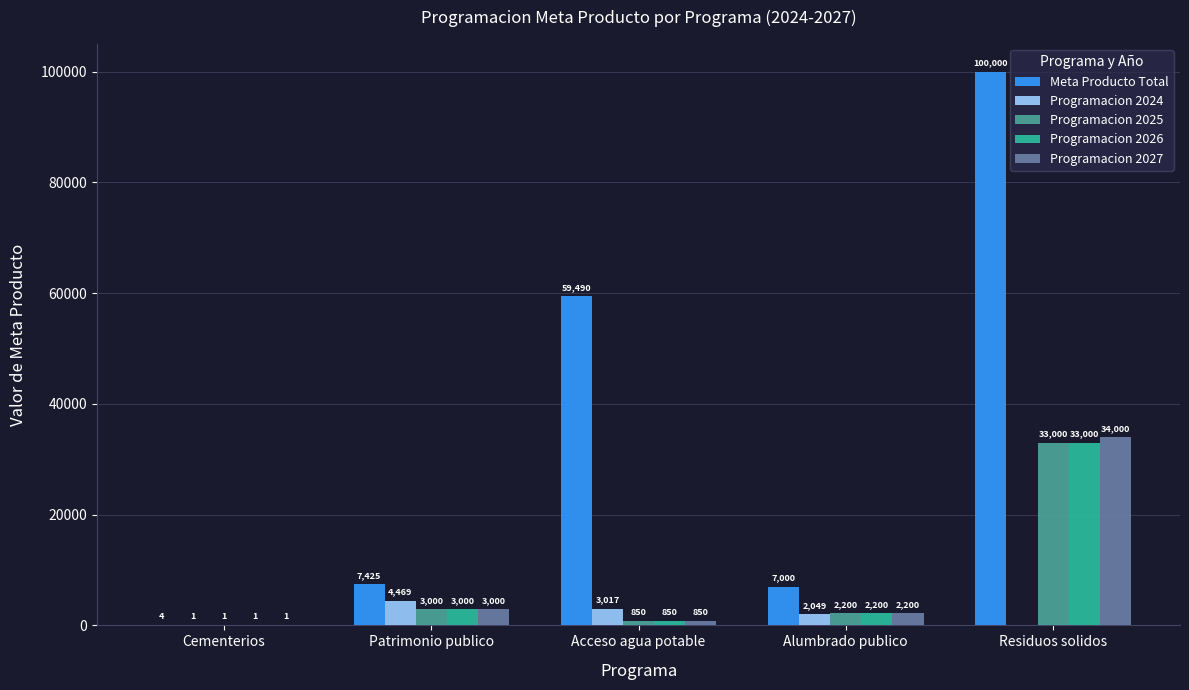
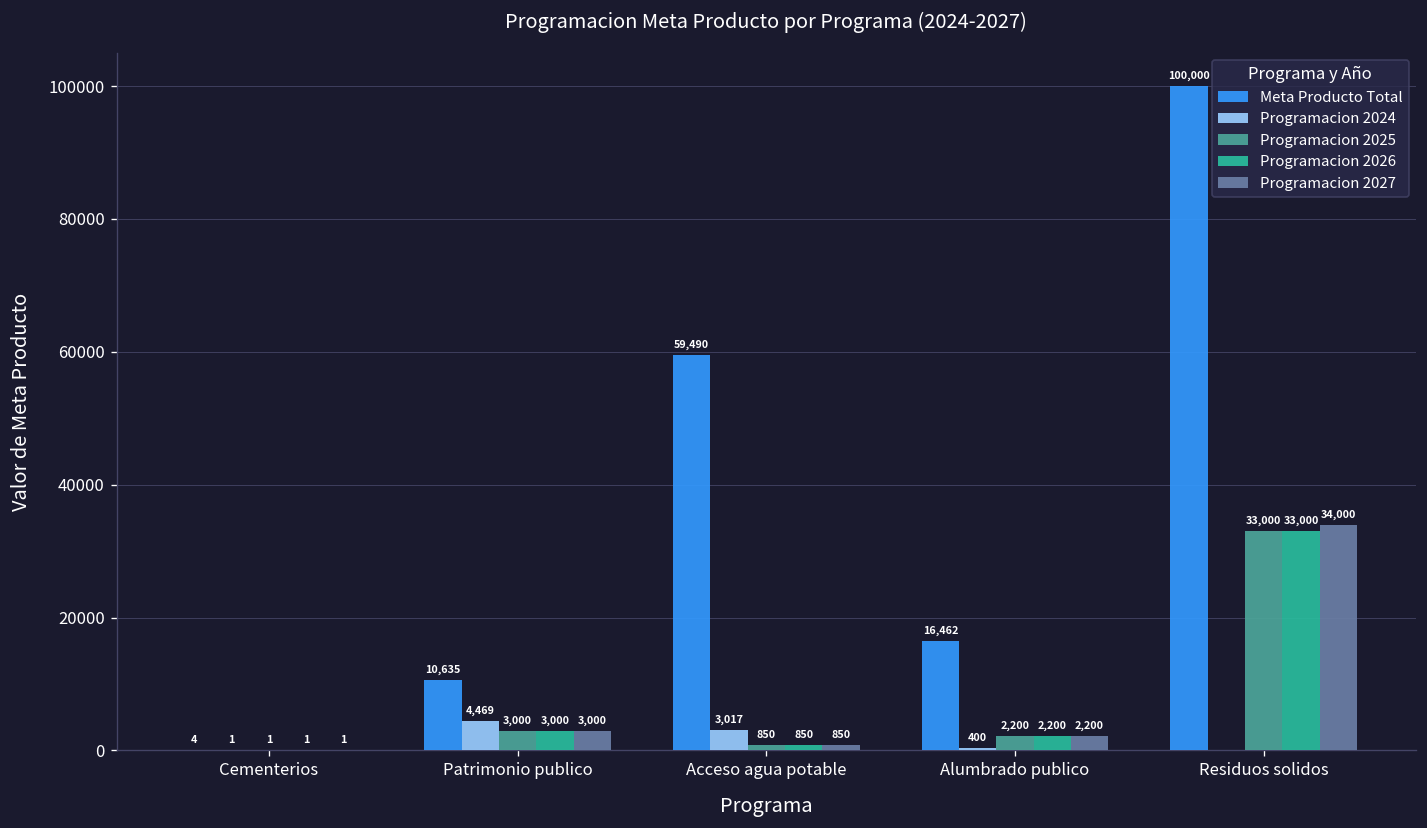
  {
    "Meta Producto Total": {
      "Cementerios": "4",
-     "Patrimonio publico": "7,425",
+     "Patrimonio publico": "10,635",
      "Acceso agua potable": "59,490",
-     "Alumbrado publico": "7,000",
+     "Alumbrado publico": "16,462",
      "Residuos solidos": "100,000"
    },
    "Programacion 2024": {
      "Cementerios": "1",
      "Patrimonio publico": "4,469",
      "Acceso agua potable": "3,017",
-     "Alumbrado publico": "2,049"
+     "Alumbrado publico": "400"
    }
  }
